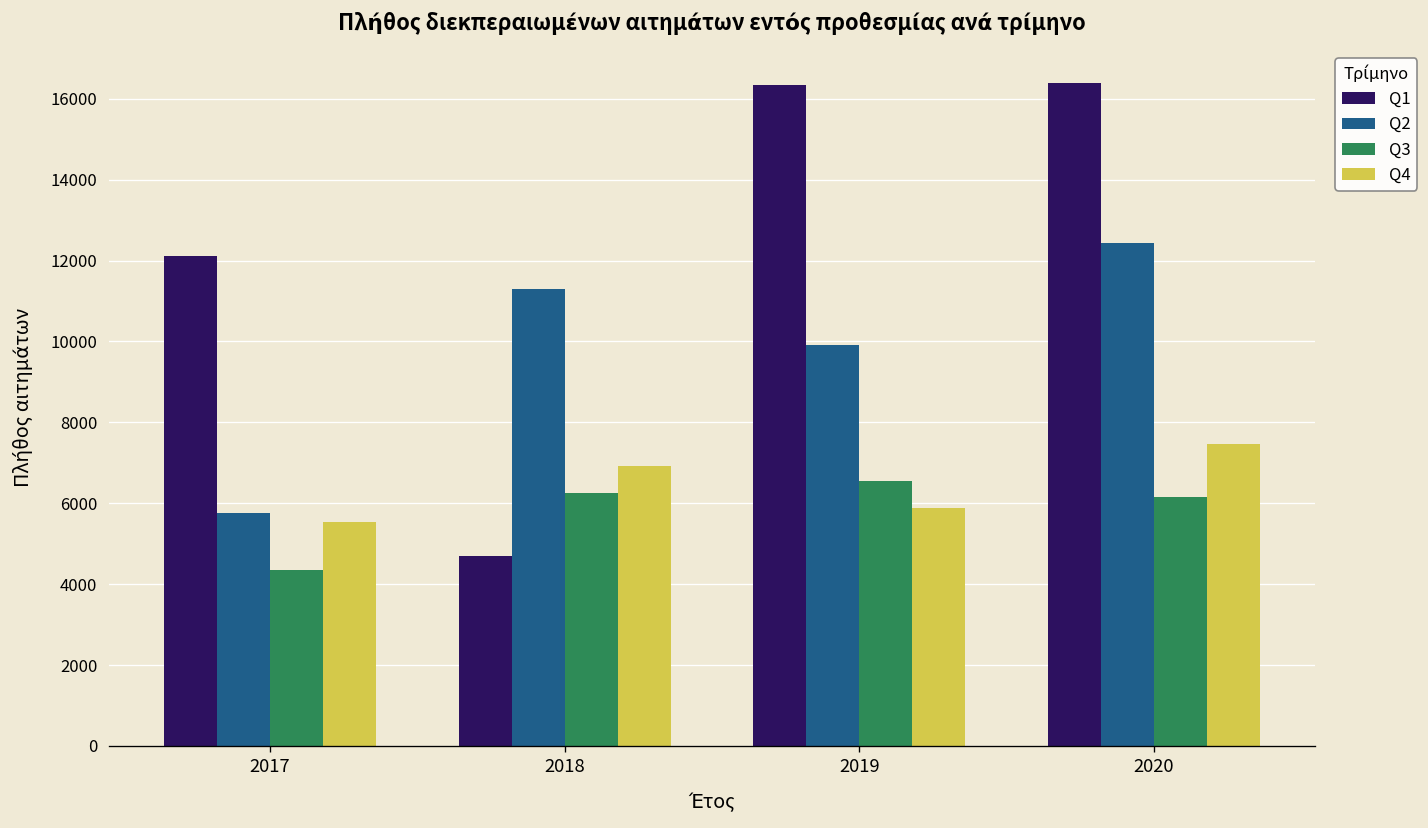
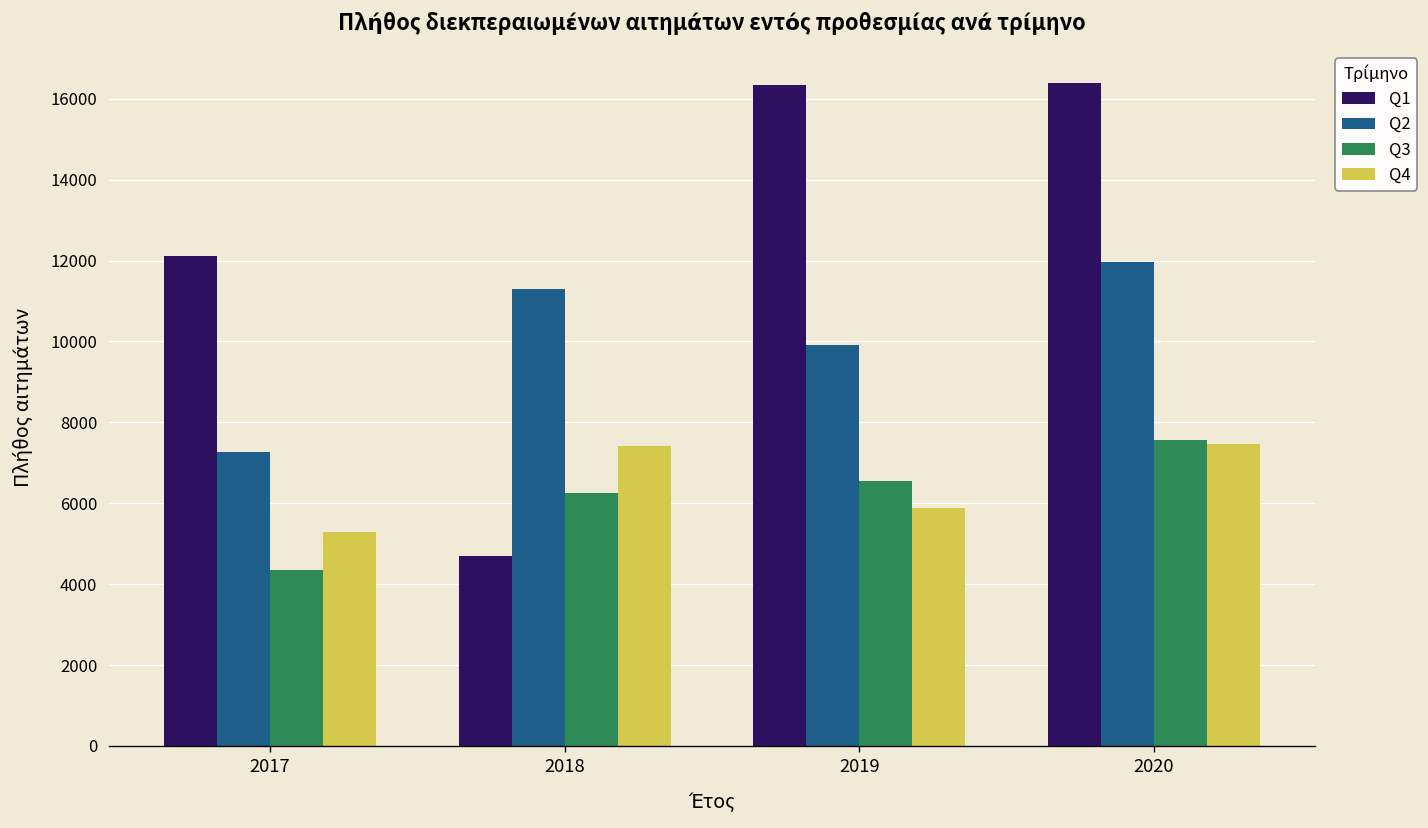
  {
    "Q1": {
      "2017": 12100,
      "2018": 4700,
      "2019": 16300,
      "2020": 16400
    },
    "Q2": {
-     "2017": 5800,
+     "2017": 7300,
      "2018": 11300,
      "2019": 9900,
-     "2020": 12400
+     "2020": 12000
    },
    "Q3": {
      "2017": 4400,
      "2018": 6300,
      "2019": 6500,
-     "2020": 6200
+     "2020": 7600
    },
    "Q4": {
-     "2017": 5500,
-     "2018": 6900,
+     "2017": 5300,
+     "2018": 7400,
      "2019": 5900,
      "2020": 7500
    }
  }
